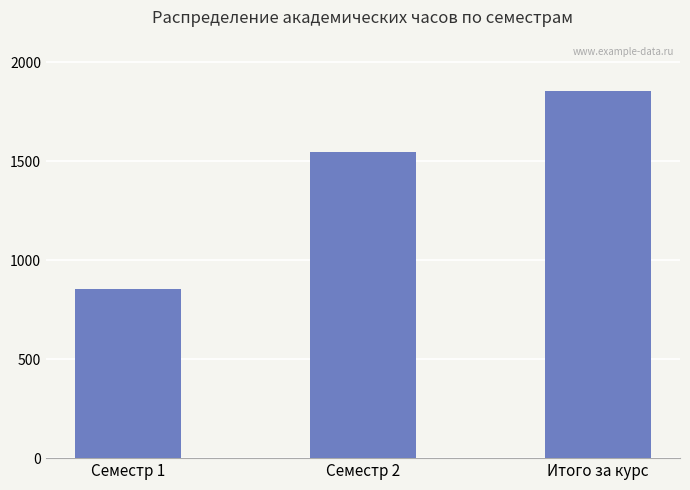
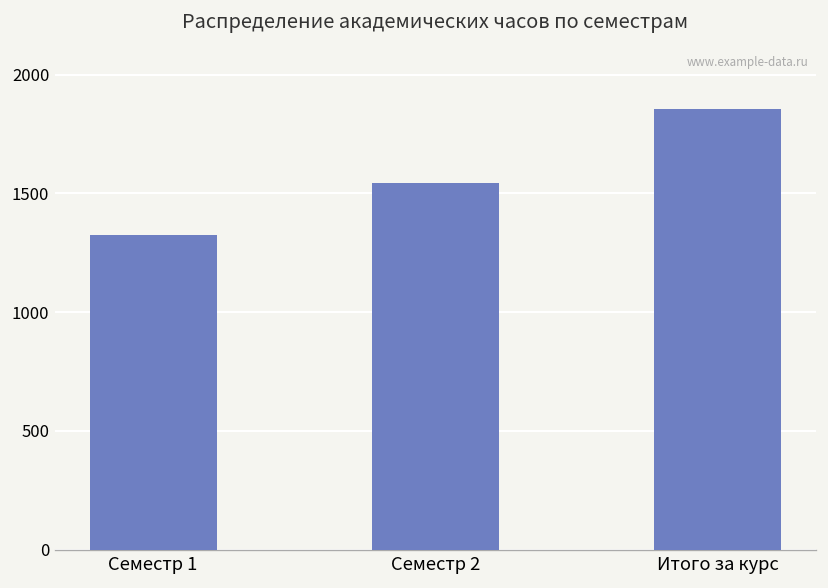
  {
-   "Семестр 1": 860,
+   "Семестр 1": 1320,
    "Семестр 2": 1550,
    "Итого за курс": 1850
  }
